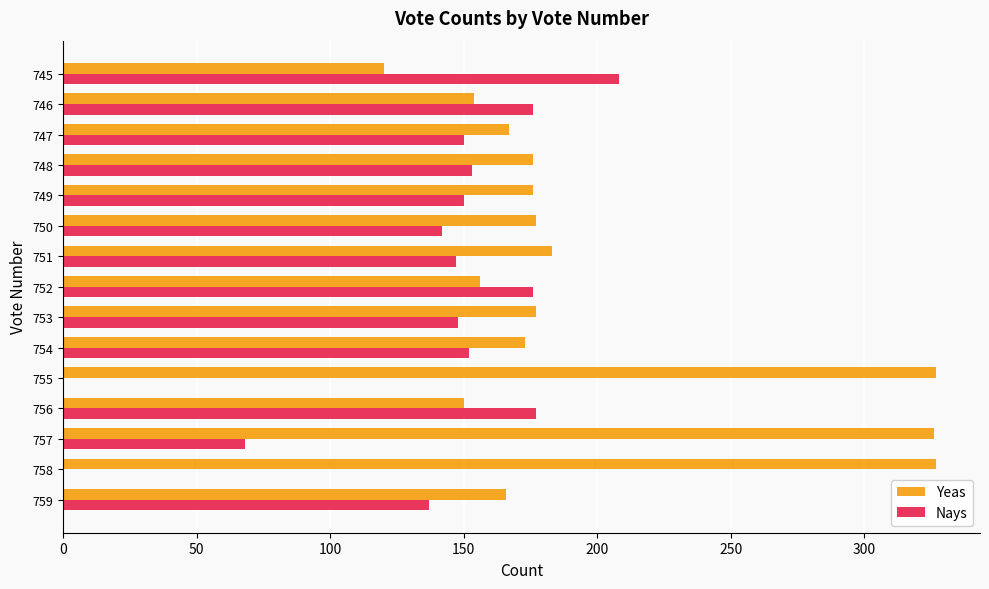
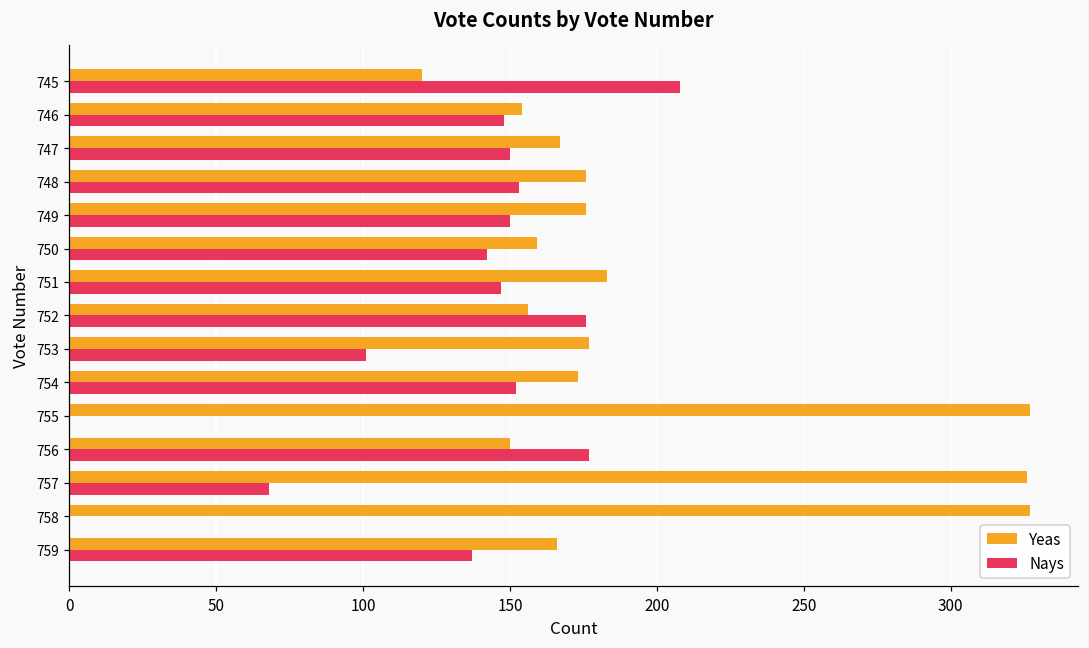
  {
    "Yeas": {
      "745": 120,
      "746": 154,
      "747": 167,
      "748": 176,
      "749": 176,
-     "750": 177,
+     "750": 159,
      "751": 183,
      "752": 156,
      "753": 177,
      "754": 173,
      "755": 327,
      "756": 150,
      "757": 326,
      "758": 327,
      "759": 166
    },
    "Nays": {
      "745": 208,
-     "746": 176,
+     "746": 148,
      "747": 150,
      "748": 153,
      "749": 150,
      "750": 142,
      "751": 147,
      "752": 176,
-     "753": 148,
+     "753": 101,
      "754": 152,
      "755": 0,
      "756": 177,
      "757": 68,
      "758": 0,
      "759": 137
    }
  }
